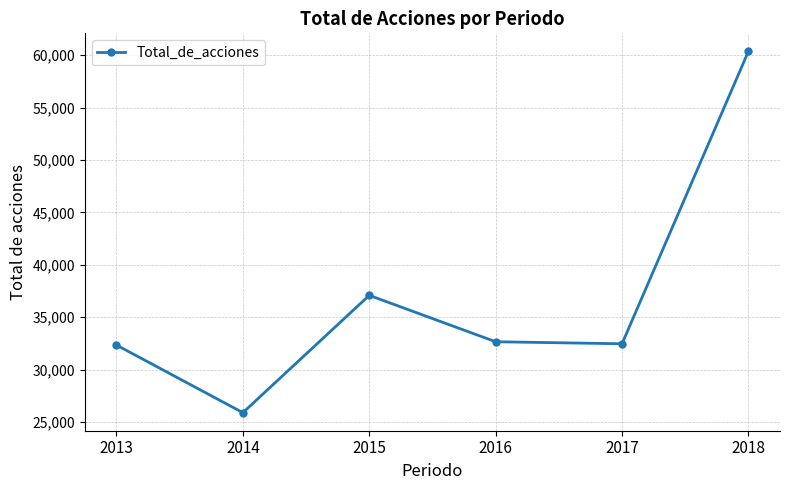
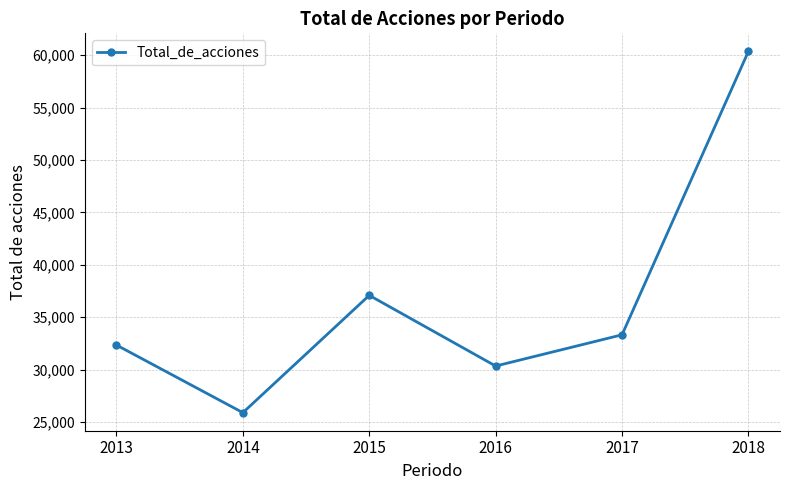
  {
    "2013": "32,400",
    "2014": "25,900",
    "2015": "37,100",
-   "2016": "32,700",
-   "2017": "32,500",
+   "2016": "30,400",
+   "2017": "33,300",
    "2018": "60,300"
  }
